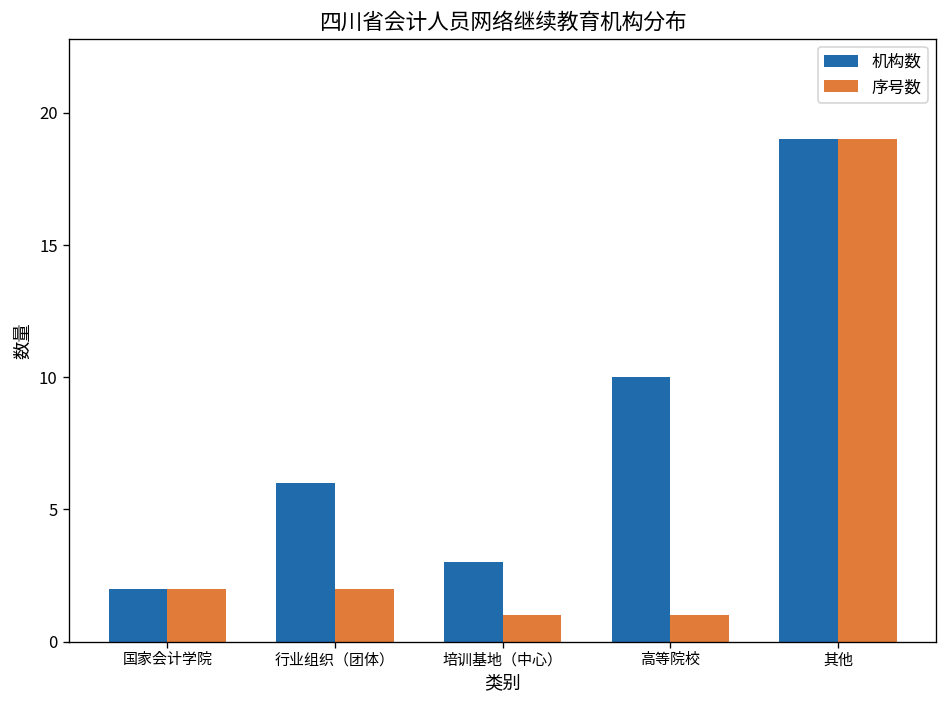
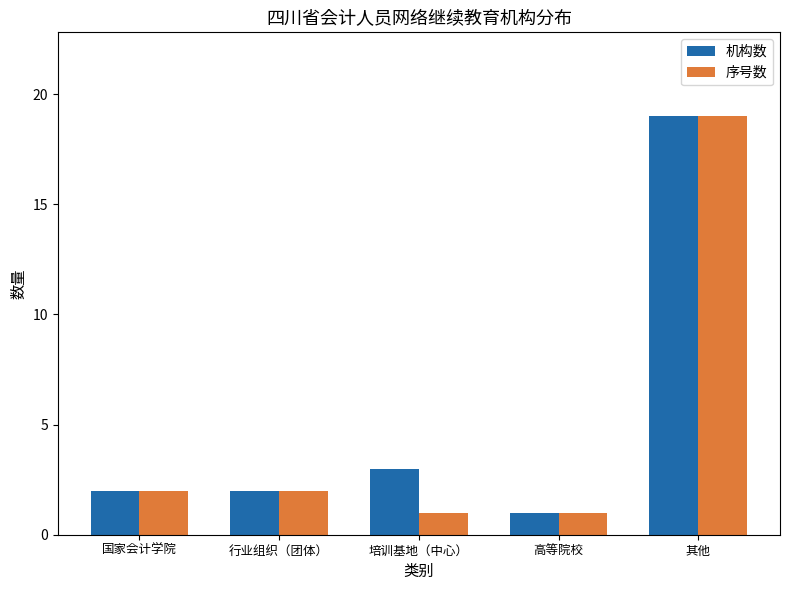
  {
    "机构数": {
      "国家会计学院": 2,
-     "行业组织（团体）": 6,
+     "行业组织（团体）": 2,
      "培训基地（中心）": 3,
-     "高等院校": 10,
+     "高等院校": 1,
      "其他": 19
    },
    "序号数": {
      "国家会计学院": 2,
      "行业组织（团体）": 2,
      "培训基地（中心）": 1,
      "高等院校": 1,
      "其他": 19
    }
  }
